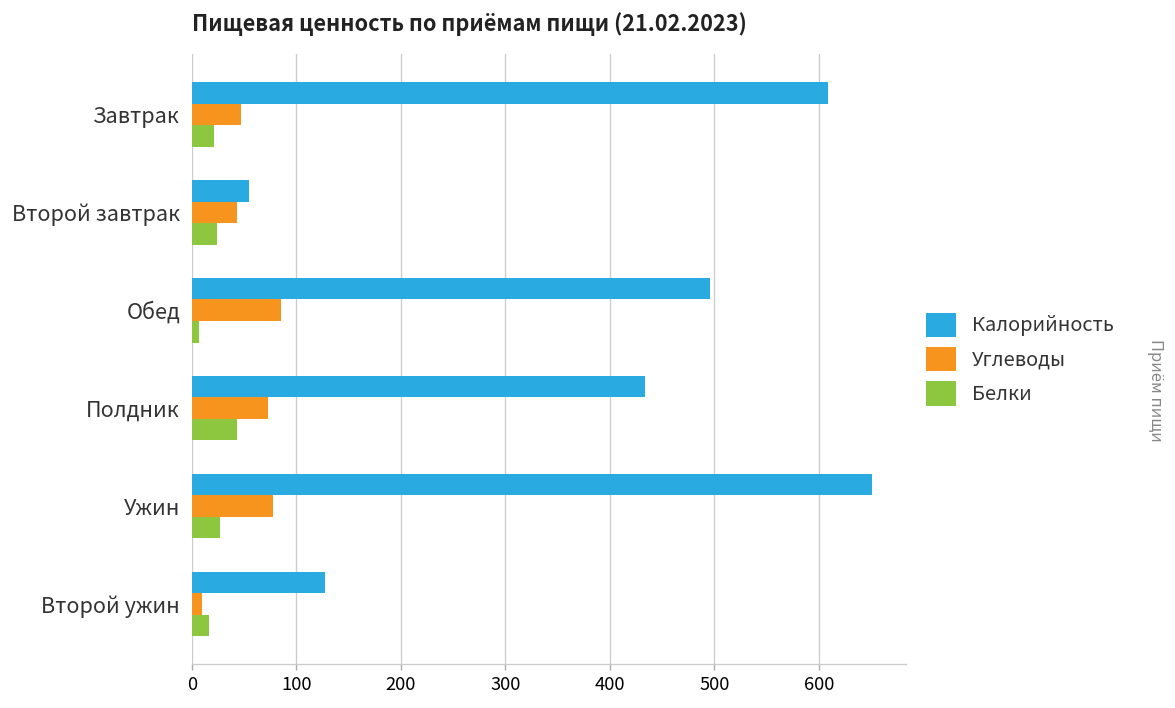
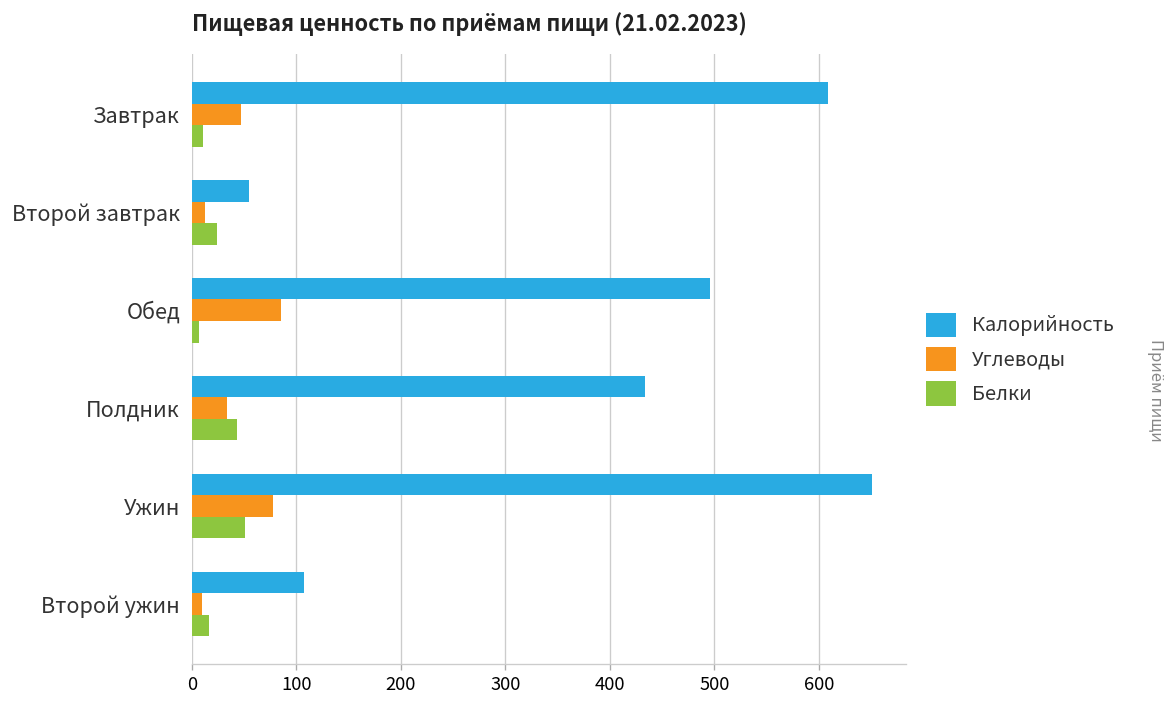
  {
    "Калорийность": {
      "Завтрак": 610,
      "Второй завтрак": 60,
      "Обед": 500,
      "Полдник": 430,
      "Ужин": 650,
-     "Второй ужин": 130
+     "Второй ужин": 110
    },
    "Углеводы": {
      "Завтрак": 50,
-     "Второй завтрак": 40,
+     "Второй завтрак": 10,
      "Обед": 80,
-     "Полдник": 70,
+     "Полдник": 30,
      "Ужин": 80,
      "Второй ужин": 10
    },
    "Белки": {
-     "Завтрак": 20,
+     "Завтрак": 10,
      "Второй завтрак": 20,
      "Обед": 10,
      "Полдник": 40,
-     "Ужин": 30,
+     "Ужин": 50,
      "Второй ужин": 20
    }
  }
